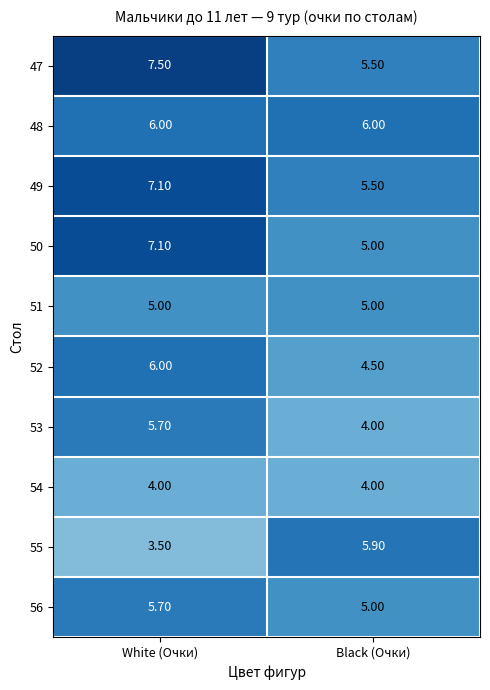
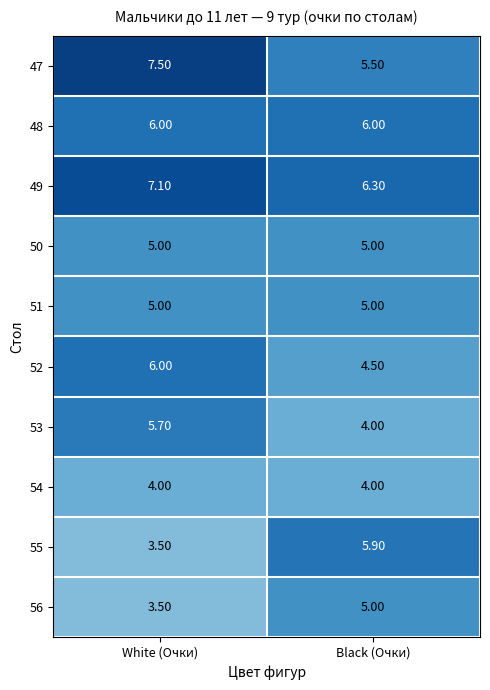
  {
    "47": {
      "White (Очки)": 7.50,
      "Black (Очки)": 5.50
    },
    "48": {
      "White (Очки)": 6.00,
      "Black (Очки)": 6.00
    },
    "49": {
      "White (Очки)": 7.10,
-     "Black (Очки)": 5.50
+     "Black (Очки)": 6.30
    },
    "50": {
-     "White (Очки)": 7.10,
+     "White (Очки)": 5.00,
      "Black (Очки)": 5.00
    },
    "51": {
      "White (Очки)": 5.00,
      "Black (Очки)": 5.00
    },
    "52": {
      "White (Очки)": 6.00,
      "Black (Очки)": 4.50
    },
    "53": {
      "White (Очки)": 5.70,
      "Black (Очки)": 4.00
    },
    "54": {
      "White (Очки)": 4.00,
      "Black (Очки)": 4.00
    },
    "55": {
      "White (Очки)": 3.50,
      "Black (Очки)": 5.90
    },
    "56": {
-     "White (Очки)": 5.70,
+     "White (Очки)": 3.50,
      "Black (Очки)": 5.00
    }
  }
